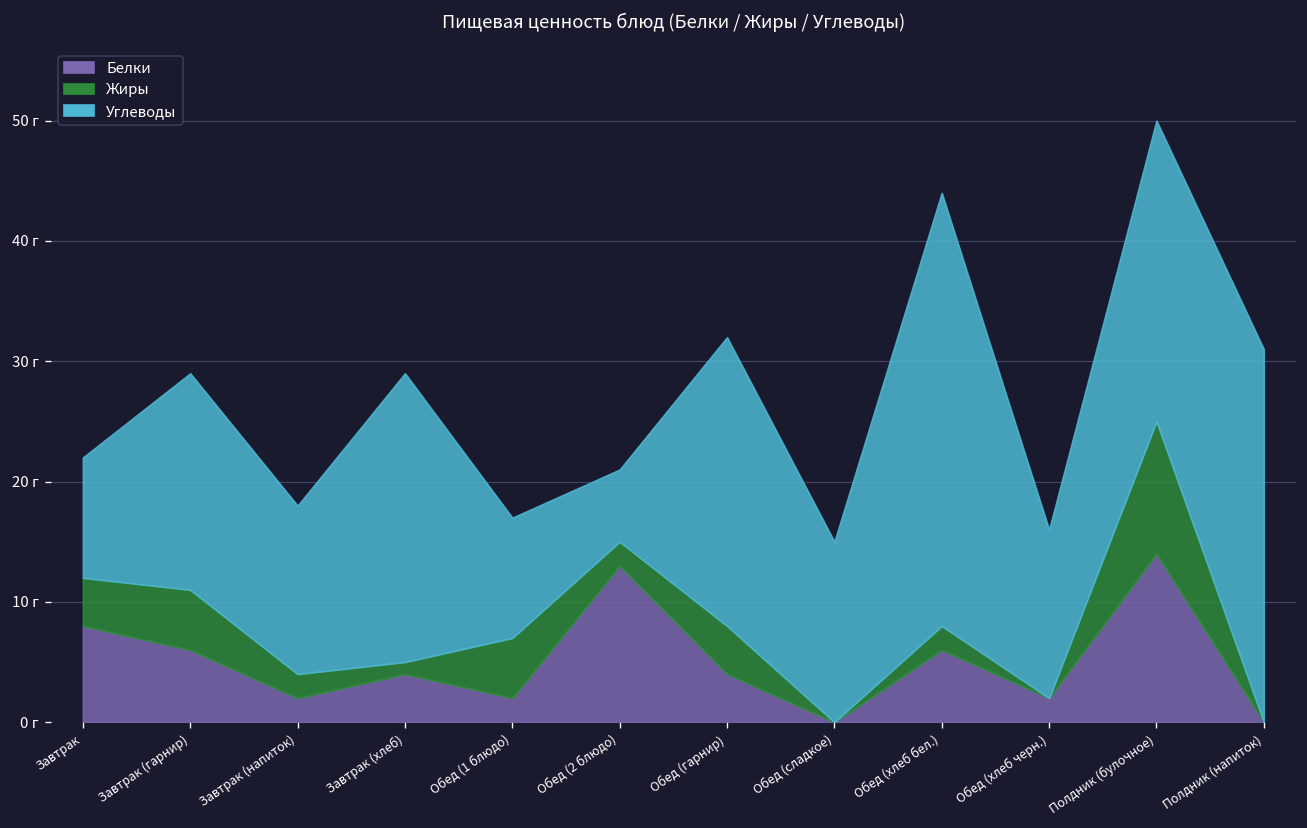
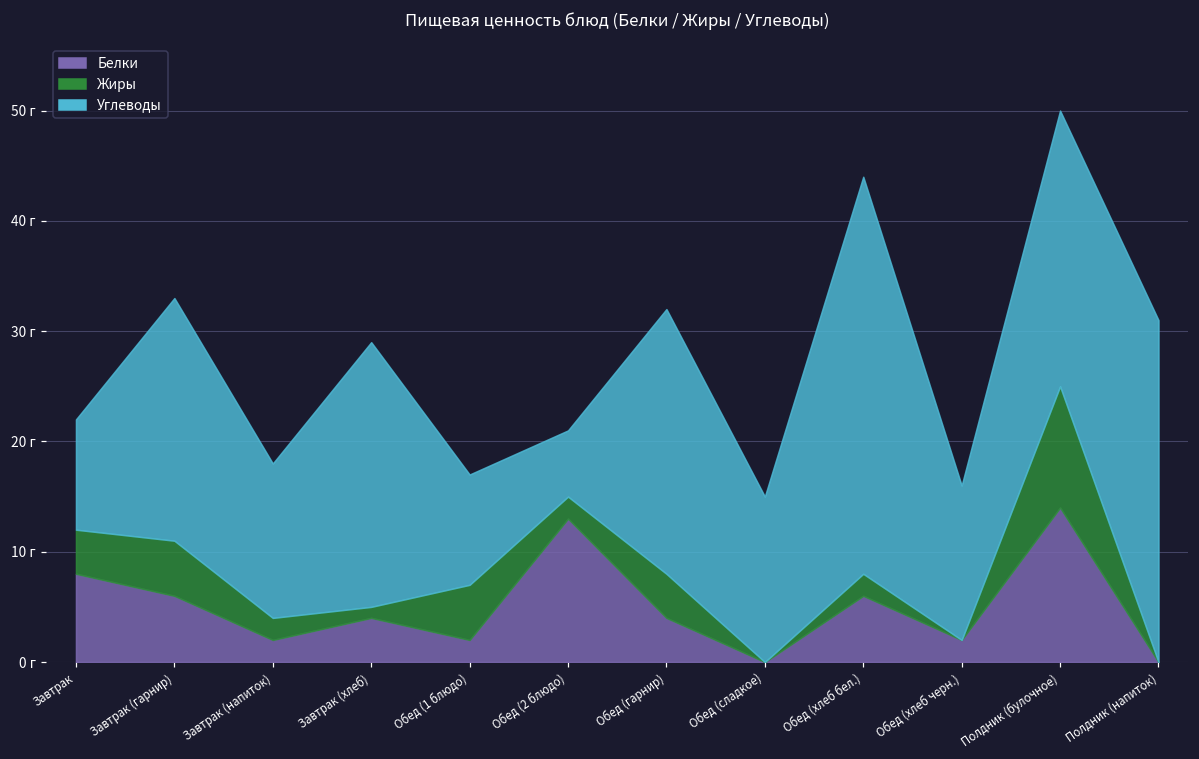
  {
    "Белки": {
      "Завтрак": "8 г",
      "Завтрак (гарнир)": "6 г",
      "Завтрак (напиток)": "2 г",
      "Завтрак (хлеб)": "4 г",
      "Обед (1 блюдо)": "2 г",
      "Обед (2 блюдо)": "13 г",
      "Обед (гарнир)": "4 г",
      "Обед (хлеб бел.)": "6 г",
      "Полдник (булочное)": "14 г"
    },
    "Жиры": {
      "Завтрак": "4 г",
      "Завтрак (гарнир)": "5 г",
      "Завтрак (напиток)": "2 г",
      "Завтрак (хлеб)": "1 г",
      "Обед (1 блюдо)": "5 г",
      "Обед (2 блюдо)": "2 г",
      "Обед (гарнир)": "4 г",
      "Обед (хлеб бел.)": "2 г",
      "Полдник (булочное)": "11 г"
    },
    "Углеводы": {
      "Завтрак": "10 г",
-     "Завтрак (гарнир)": "18 г",
+     "Завтрак (гарнир)": "22 г",
      "Завтрак (напиток)": "14 г",
      "Завтрак (хлеб)": "24 г",
      "Обед (1 блюдо)": "10 г",
      "Обед (2 блюдо)": "6 г",
      "Обед (гарнир)": "24 г",
      "Обед (сладкое)": "15 г",
      "Обед (хлеб бел.)": "36 г",
      "Обед (хлеб черн.)": "14 г",
      "Полдник (булочное)": "25 г",
      "Полдник (напиток)": "31 г"
    }
  }
